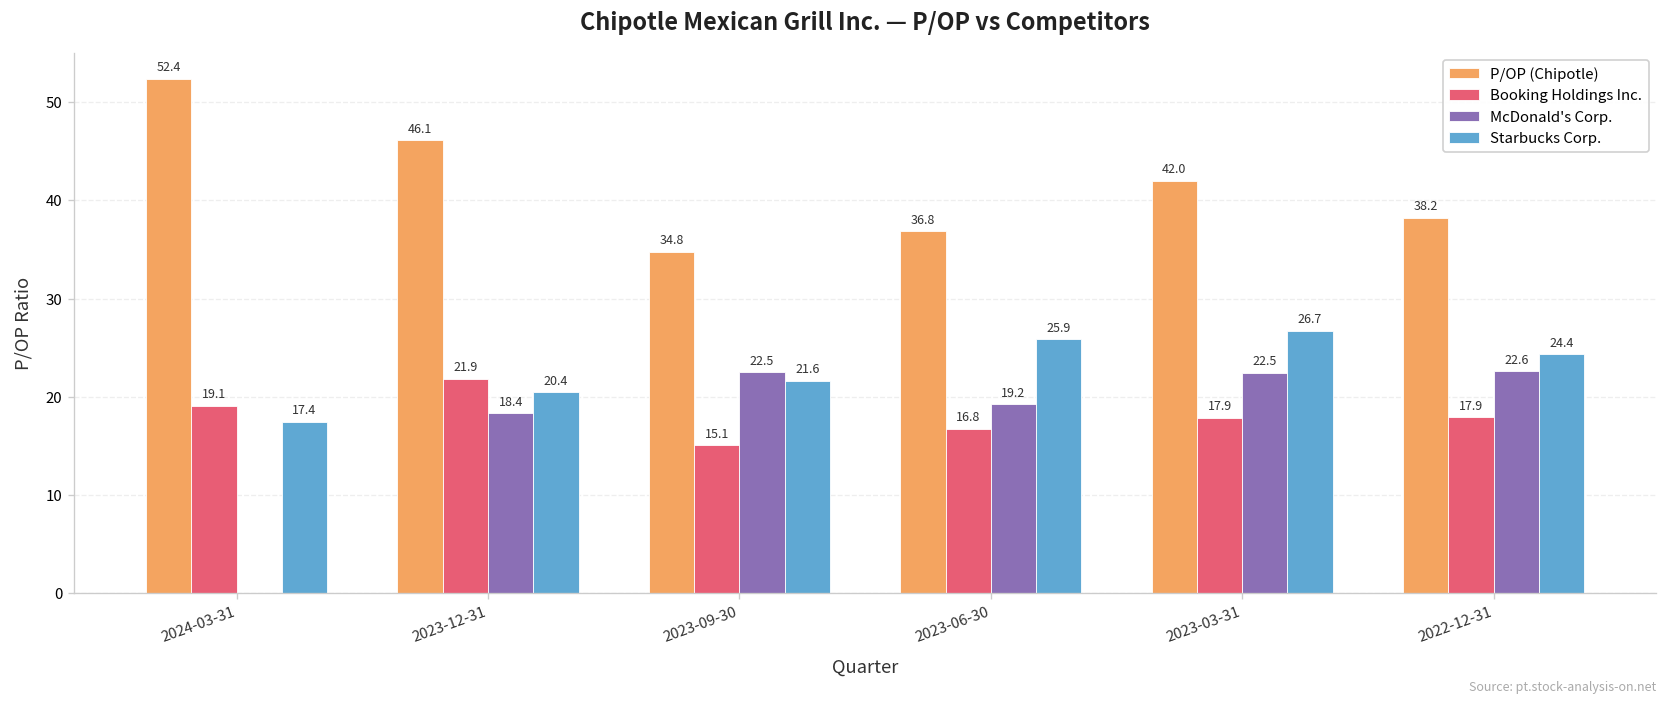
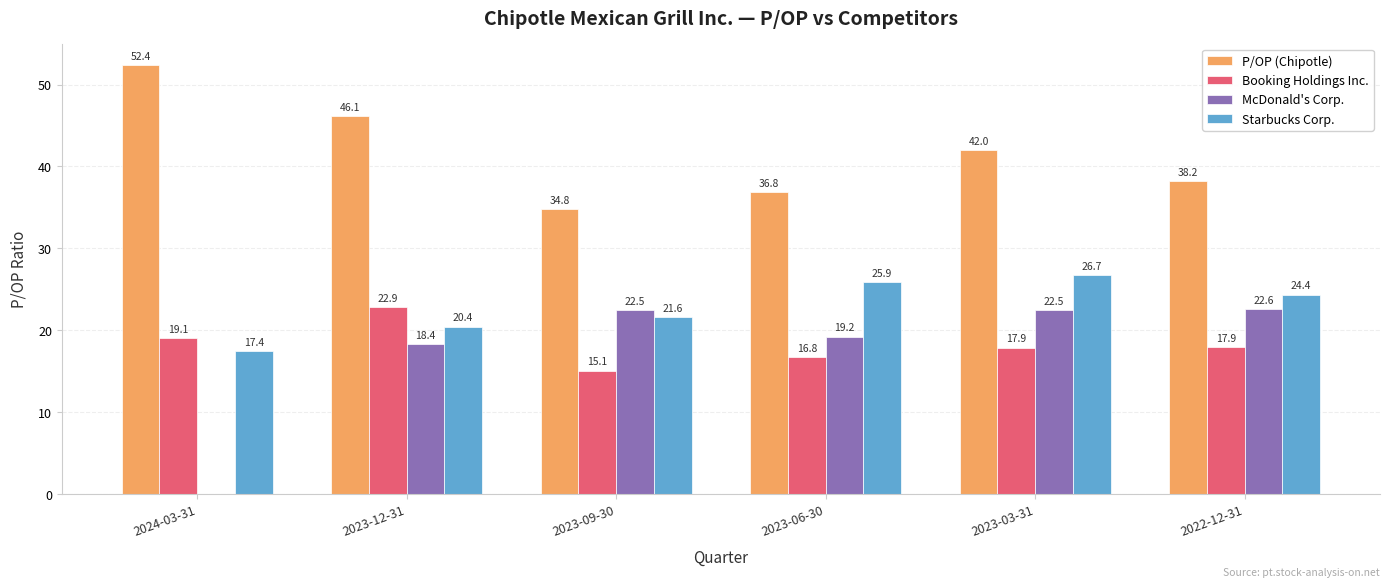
  {
    "P/OP (Chipotle)": {
      "2024-03-31": 52.4,
      "2023-12-31": 46.1,
      "2023-09-30": 34.8,
      "2023-06-30": 36.8,
      "2023-03-31": 42.0,
      "2022-12-31": 38.2
    },
    "Booking Holdings Inc.": {
      "2024-03-31": 19.1,
-     "2023-12-31": 21.9,
+     "2023-12-31": 22.9,
      "2023-09-30": 15.1,
      "2023-06-30": 16.8,
      "2023-03-31": 17.9,
      "2022-12-31": 17.9
    },
    "McDonald's Corp.": {
      "2023-12-31": 18.4,
      "2023-09-30": 22.5,
      "2023-06-30": 19.2,
      "2023-03-31": 22.5,
      "2022-12-31": 22.6
    },
    "Starbucks Corp.": {
      "2024-03-31": 17.4,
      "2023-12-31": 20.4,
      "2023-09-30": 21.6,
      "2023-06-30": 25.9,
      "2023-03-31": 26.7,
      "2022-12-31": 24.4
    }
  }
